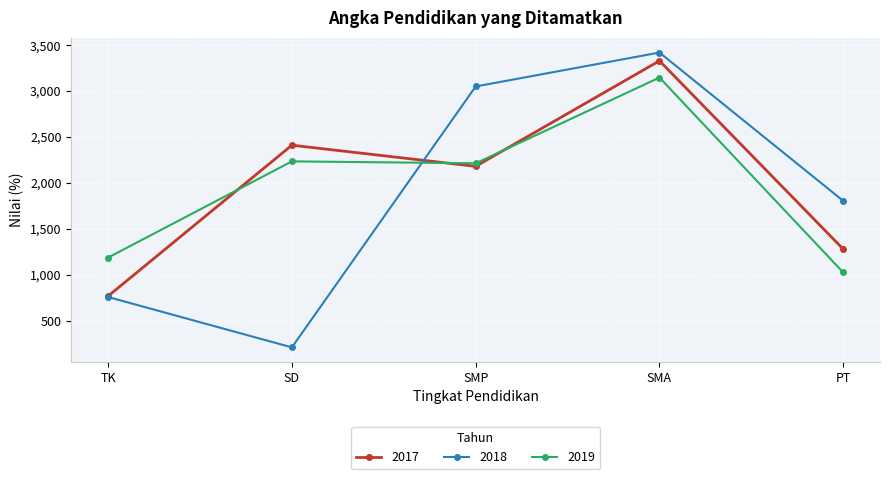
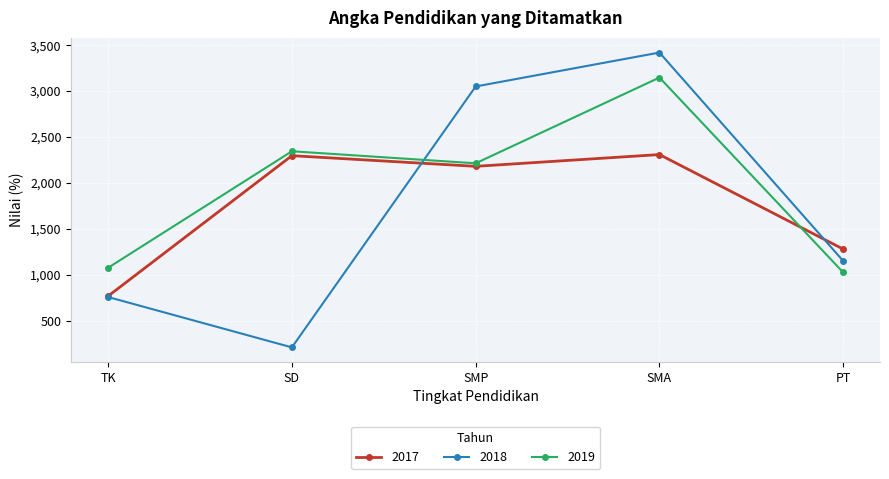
  {
    "2017": {
-     "SD": "2,400",
+     "SD": "2,300",
      "SMP": "2,200",
-     "SMA": "3,300",
+     "SMA": "2,300",
      "PT": "1,300"
    },
    "2018": {
      "SD": "200",
      "SMP": "3,100",
      "SMA": "3,400",
-     "PT": "1,800"
+     "PT": "1,200"
    },
    "2019": {
-     "TK": "1,200",
-     "SD": "2,200",
+     "TK": "1,100",
+     "SD": "2,300",
      "SMP": "2,200",
      "SMA": "3,100",
      "PT": "1,000"
    }
  }
